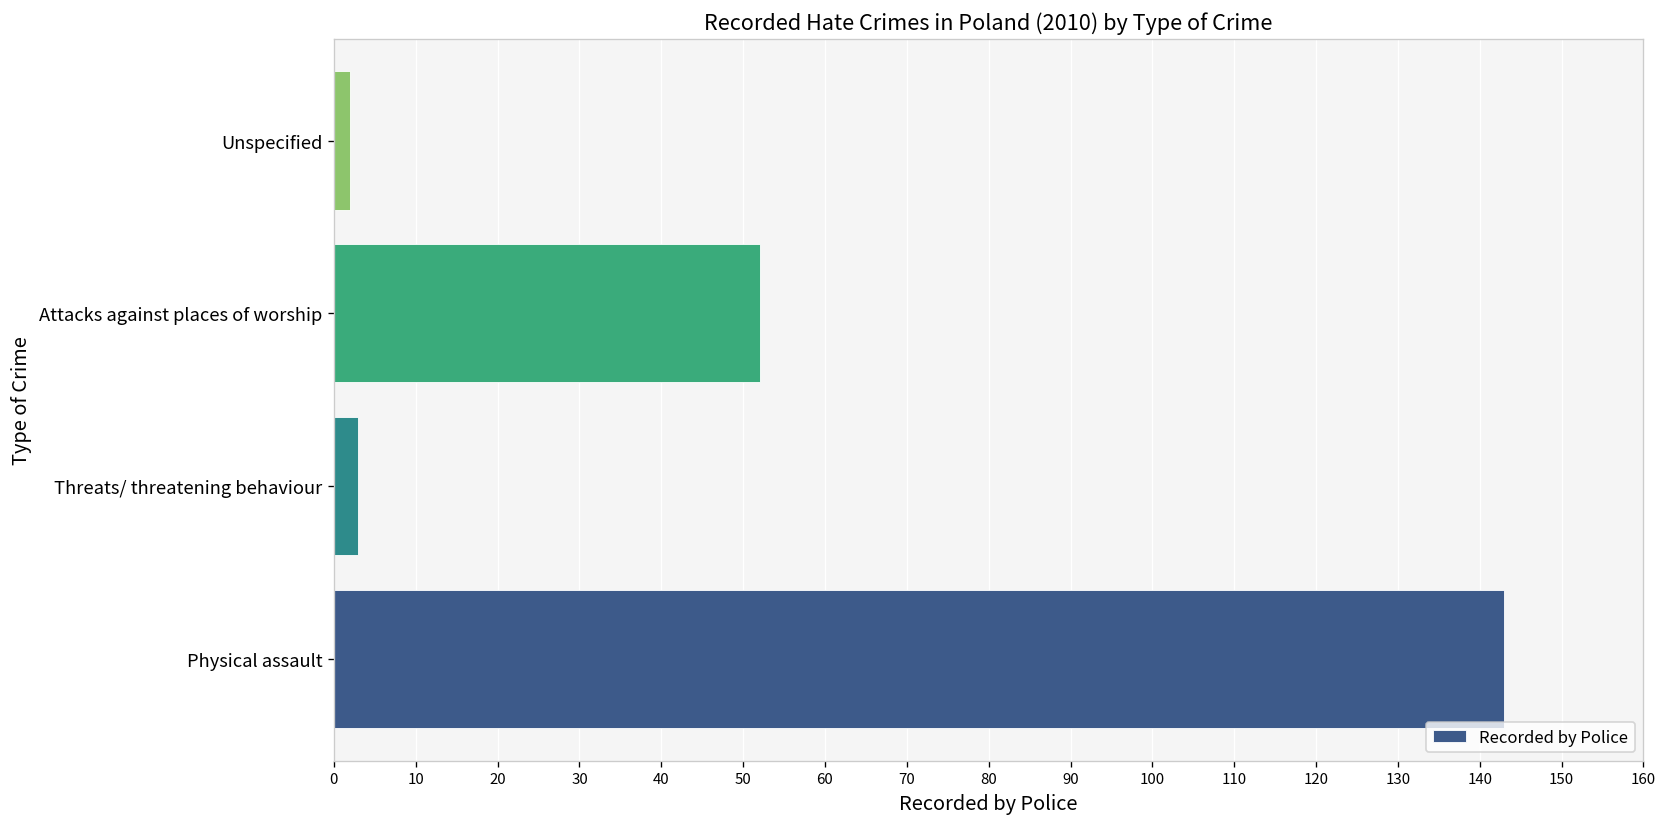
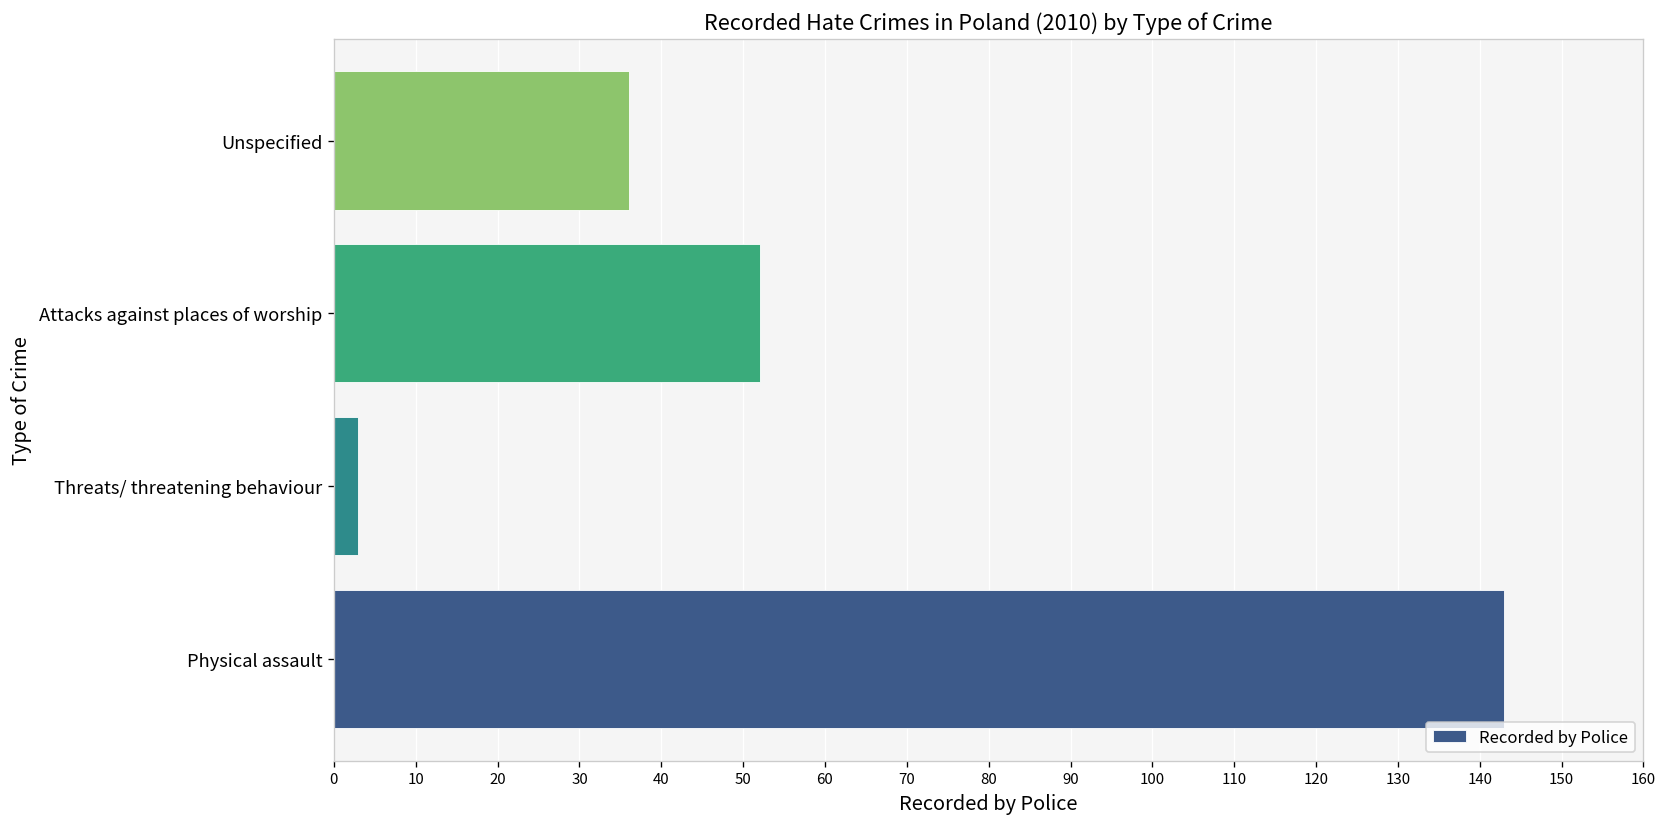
  {
-   "Unspecified": 2,
+   "Unspecified": 36,
    "Attacks against places of worship": 52,
    "Threats/ threatening behaviour": 3,
    "Physical assault": 143
  }
